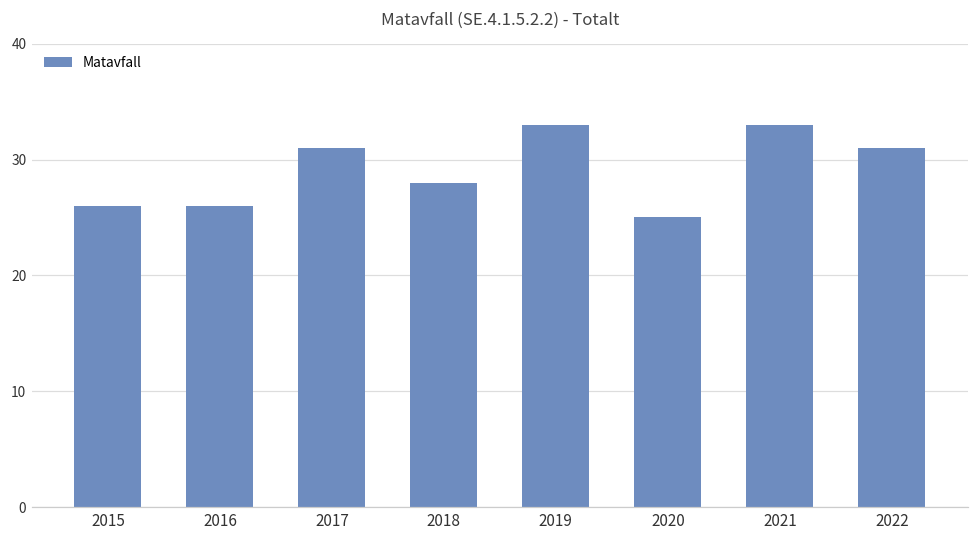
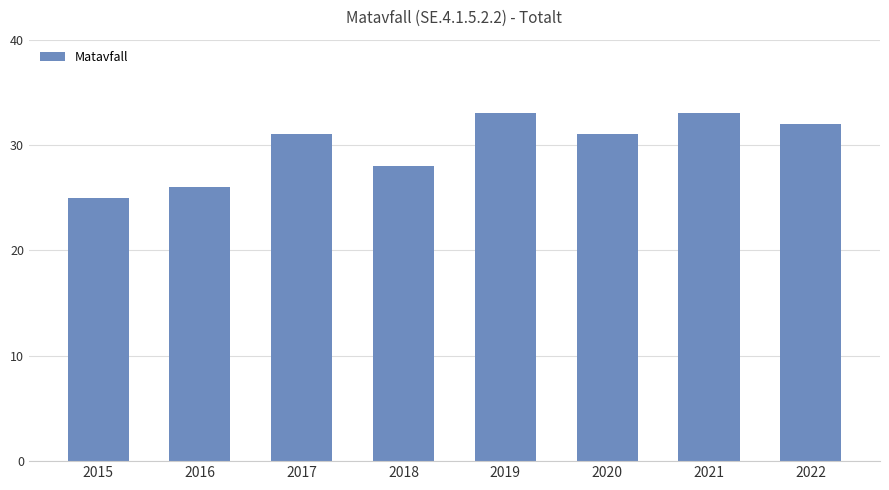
  {
-   "2015": 26,
+   "2015": 25,
    "2016": 26,
    "2017": 31,
    "2018": 28,
    "2019": 33,
-   "2020": 25,
+   "2020": 31,
    "2021": 33,
-   "2022": 31
+   "2022": 32
  }
